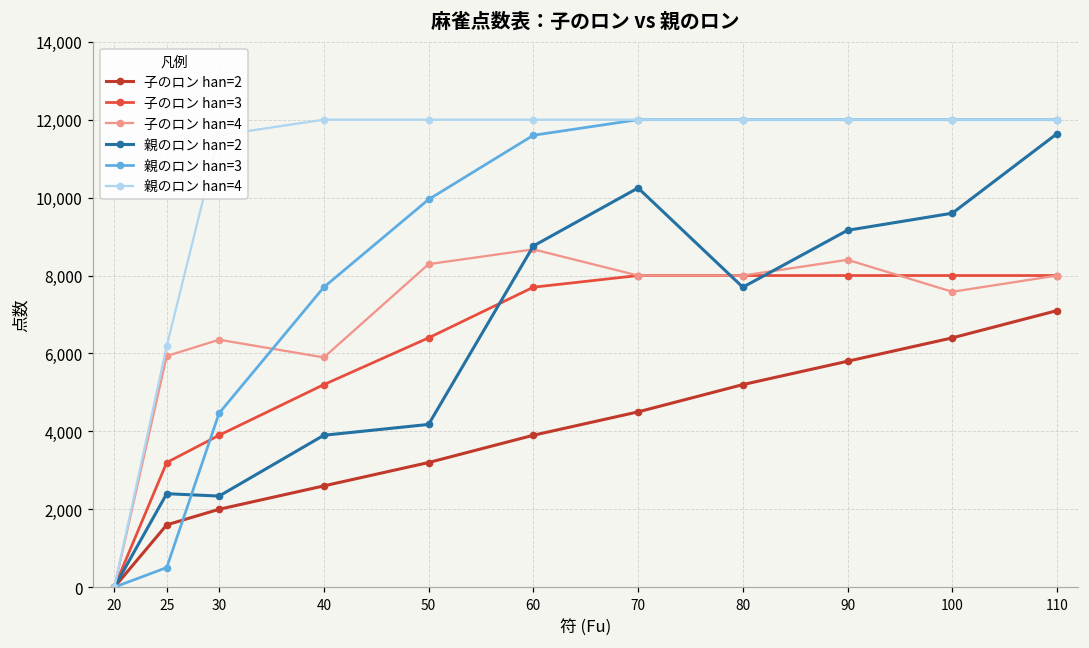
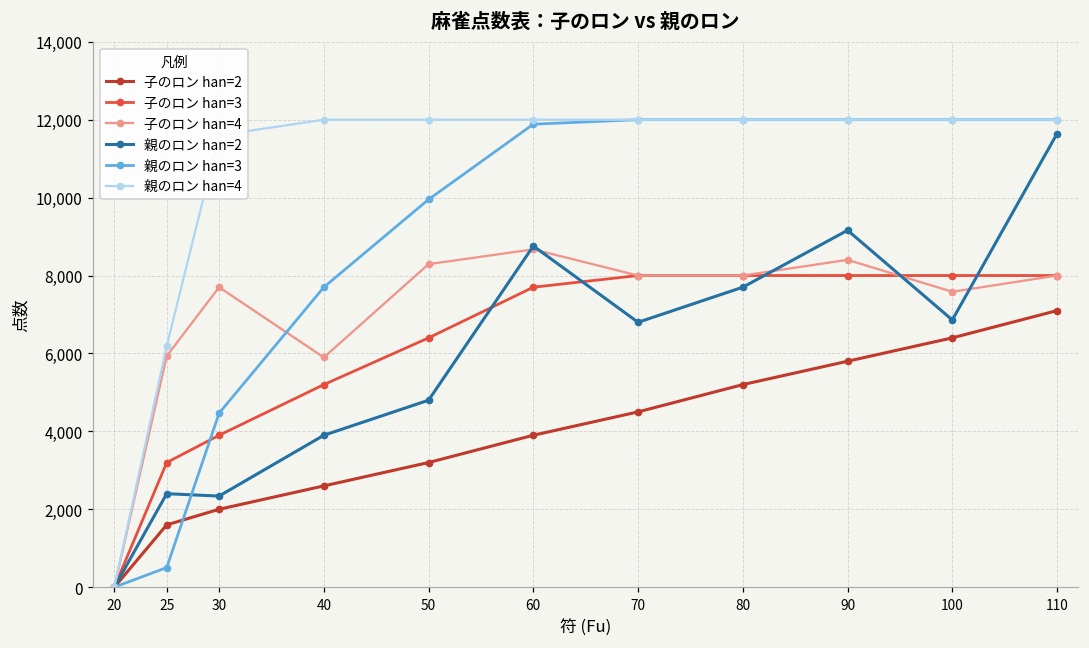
  {
    "子のロン han=4": {
      "25": "5,900",
-     "30": "6,400",
+     "30": "7,700",
      "40": "5,900",
      "50": "8,300",
      "60": "8,700",
      "90": "8,400",
      "100": "7,600"
    },
    "親のロン han=2": {
      "25": "2,400",
      "30": "2,300",
      "40": "3,900",
-     "50": "4,200",
+     "50": "4,800",
      "60": "8,800",
-     "70": "10,200",
+     "70": "6,800",
      "80": "7,700",
      "90": "9,200",
-     "100": "9,600",
+     "100": "6,900",
      "110": "11,600"
    },
    "親のロン han=3": {
      "25": "500",
      "30": "4,500",
      "40": "7,700",
      "50": "10,000",
-     "60": "11,600"
+     "60": "11,900"
    },
    "親のロン han=4": {
      "25": "6,200",
      "40": "12,000",
      "50": "12,000",
      "60": "12,000"
    }
  }
